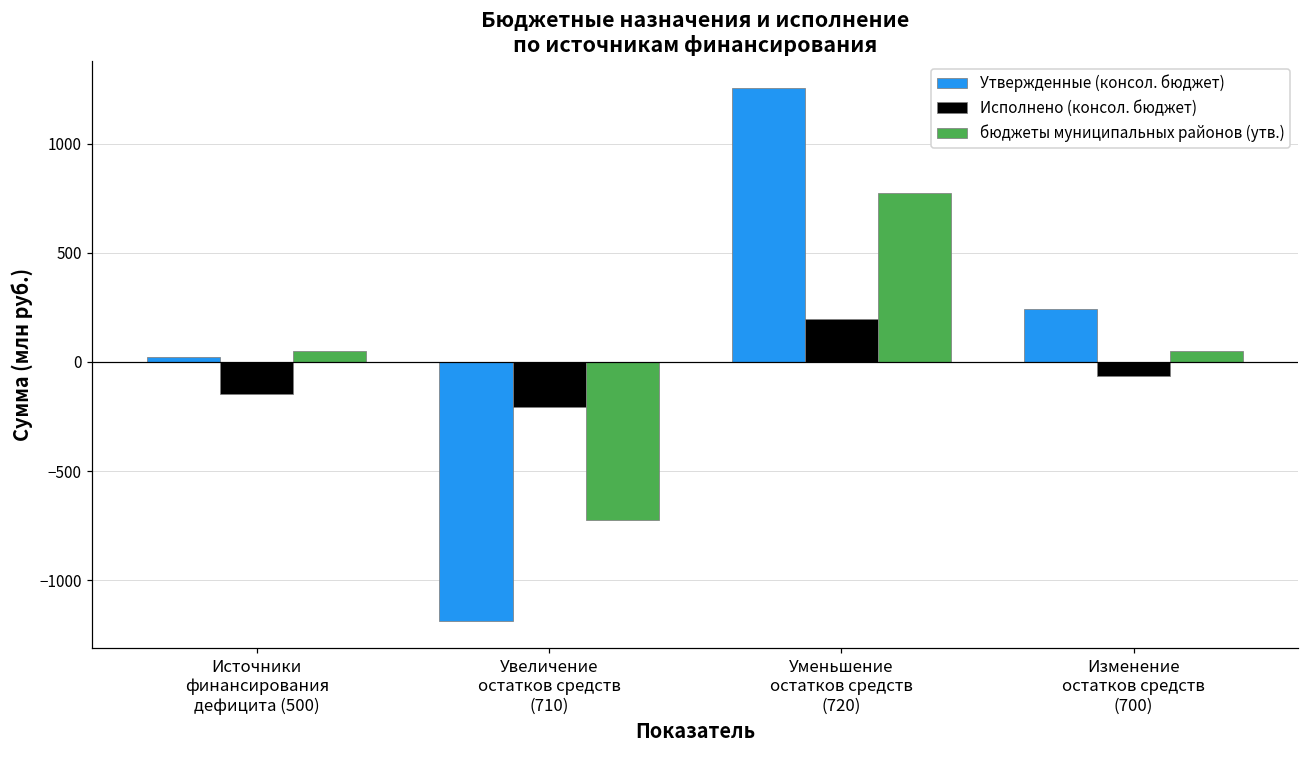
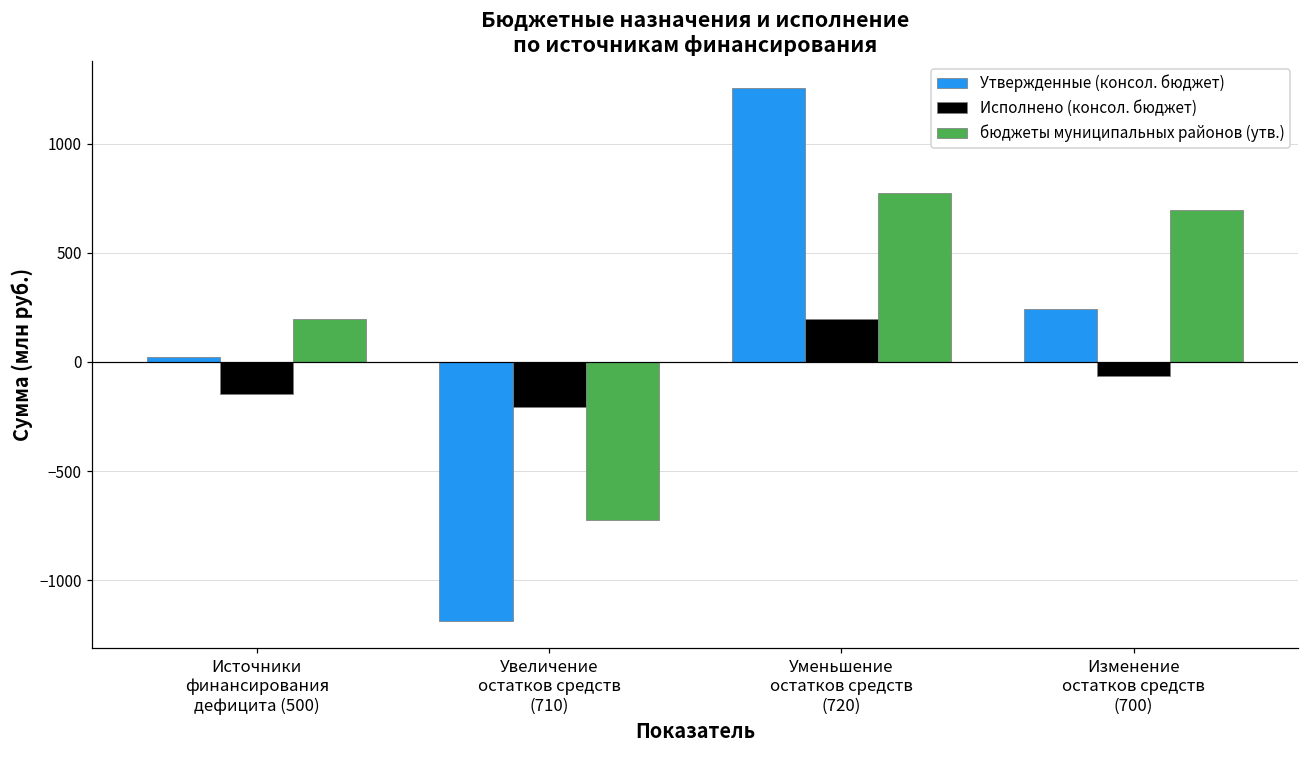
  {
    "Утвержденные (консол. бюджет)": {
      "Источники финансирования дефицита (500)": 20,
      "Увеличение остатков средств (710)": -1190,
      "Уменьшение остатков средств (720)": 1260,
      "Изменение остатков средств (700)": 240
    },
    "Исполнено (консол. бюджет)": {
      "Источники финансирования дефицита (500)": -150,
      "Увеличение остатков средств (710)": -200,
      "Уменьшение остатков средств (720)": 200,
      "Изменение остатков средств (700)": -60
    },
    "бюджеты муниципальных районов (утв.)": {
-     "Источники финансирования дефицита (500)": 50,
+     "Источники финансирования дефицита (500)": 200,
      "Увеличение остатков средств (710)": -730,
      "Уменьшение остатков средств (720)": 780,
-     "Изменение остатков средств (700)": 50
+     "Изменение остатков средств (700)": 700
    }
  }
